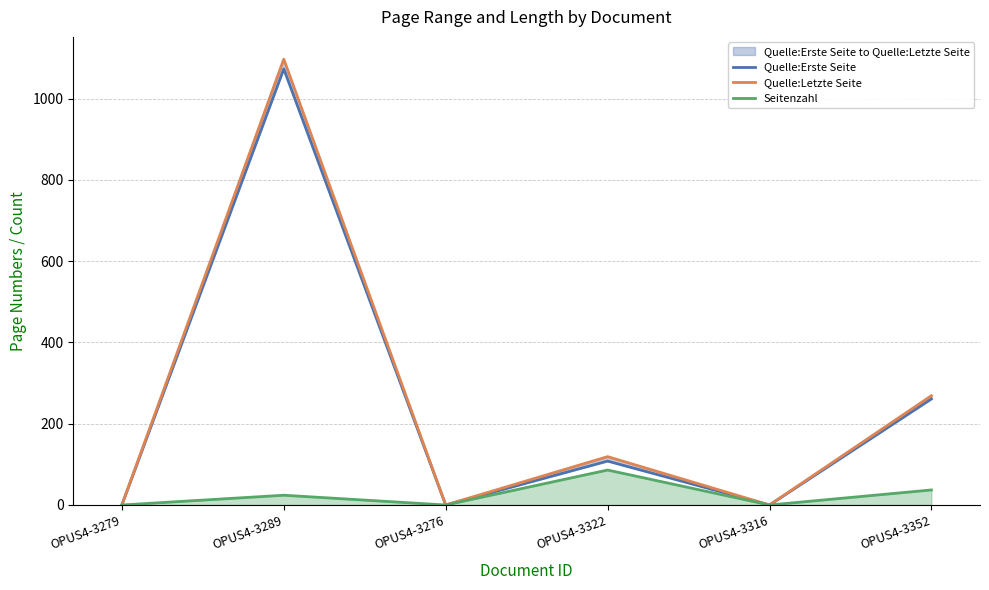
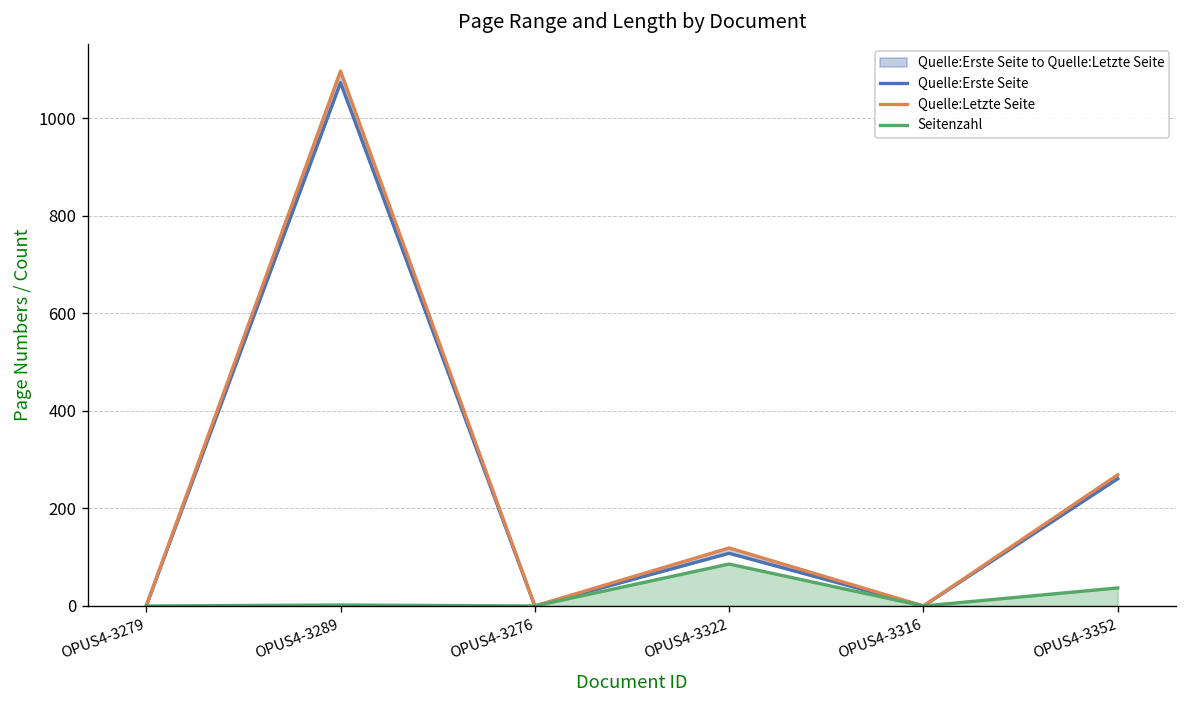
  {
    "Seitenzahl": {
-     "OPUS4-3289": 20,
+     "OPUS4-3289": 0,
      "OPUS4-3322": 90,
      "OPUS4-3352": 40
    }
  }
